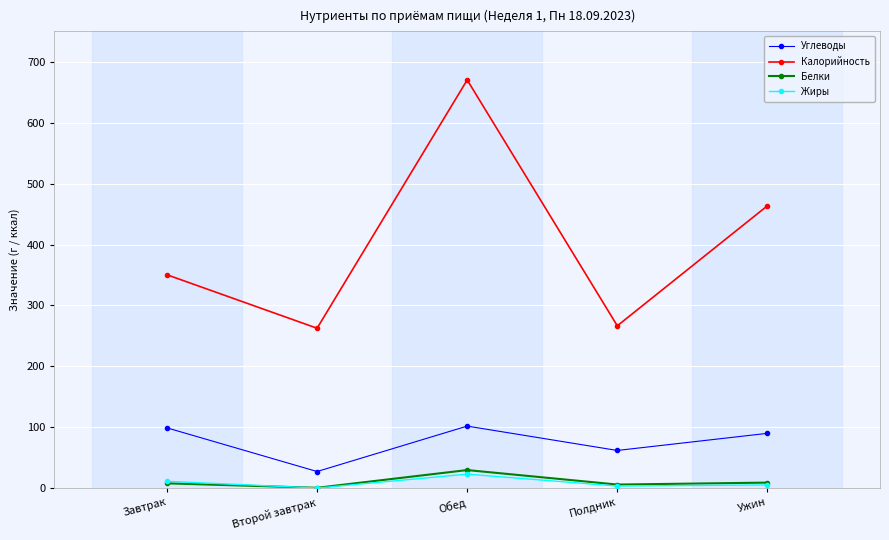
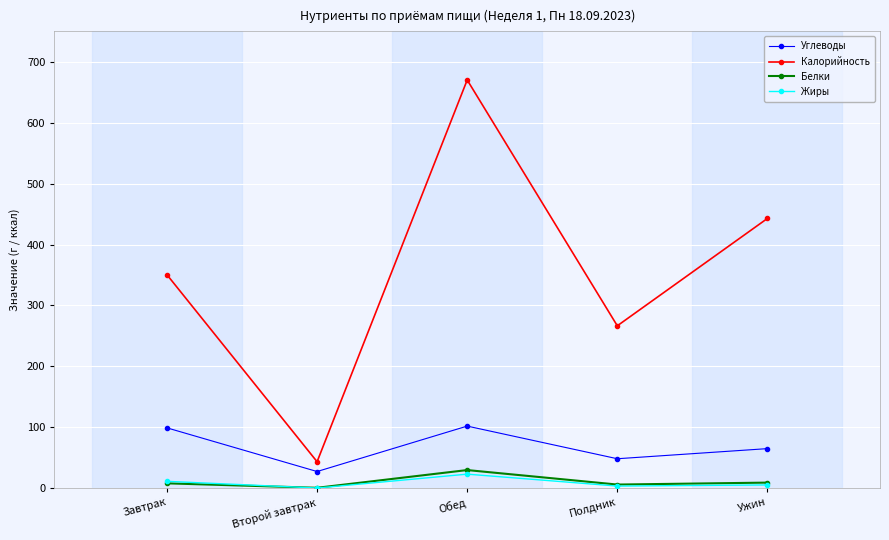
  {
    "Углеводы": {
      "Завтрак": 100,
      "Второй завтрак": 30,
      "Обед": 100,
-     "Полдник": 60,
-     "Ужин": 90
+     "Полдник": 50,
+     "Ужин": 60
    },
    "Калорийность": {
      "Завтрак": 350,
-     "Второй завтрак": 260,
+     "Второй завтрак": 40,
      "Обед": 670,
      "Полдник": 270,
-     "Ужин": 460
+     "Ужин": 440
    },
    "Белки": {
      "Обед": 30
    },
    "Жиры": {
      "Обед": 20
    }
  }
